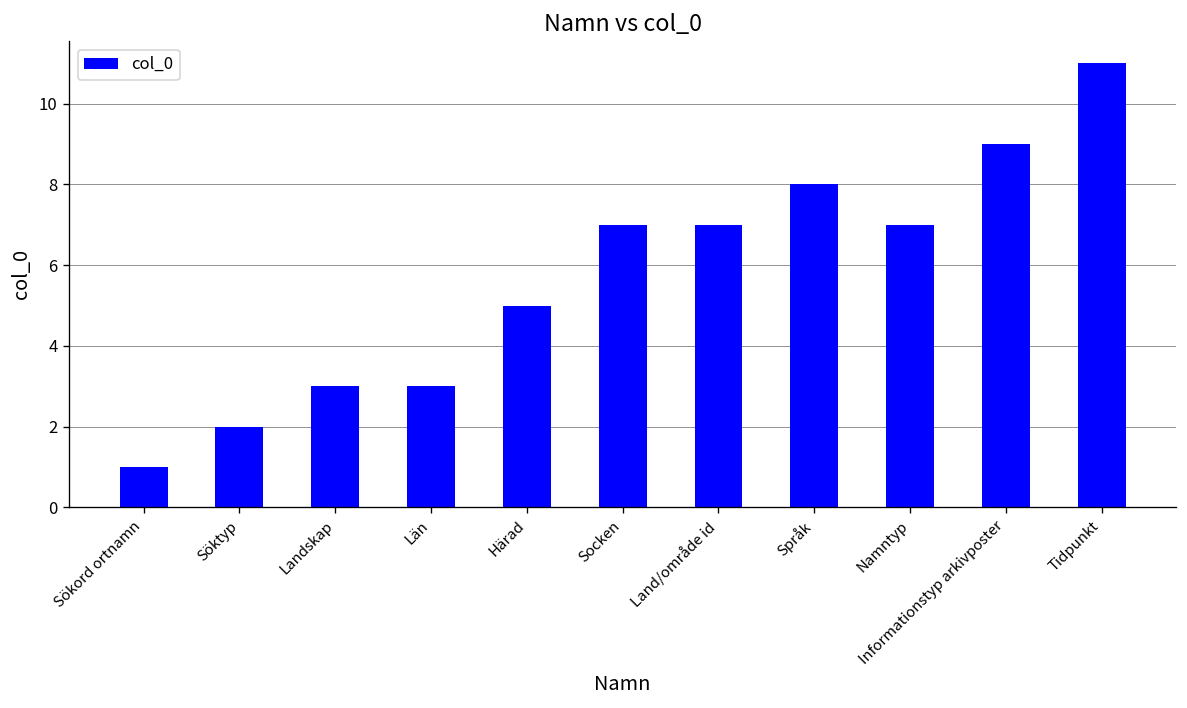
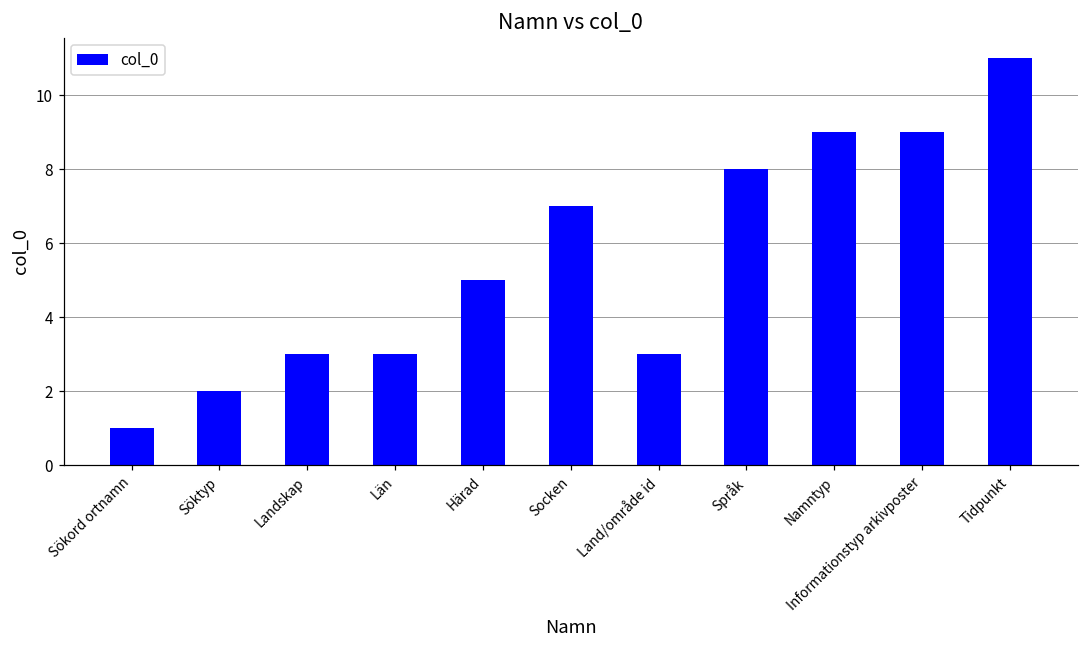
  {
    "Sökord ortnamn": 1,
    "Söktyp": 2,
    "Landskap": 3,
    "Län": 3,
    "Härad": 5,
    "Socken": 7,
-   "Land/område id": 7,
+   "Land/område id": 3,
    "Språk": 8,
-   "Namntyp": 7,
+   "Namntyp": 9,
    "Informationstyp arkivposter": 9,
    "Tidpunkt": 11
  }
